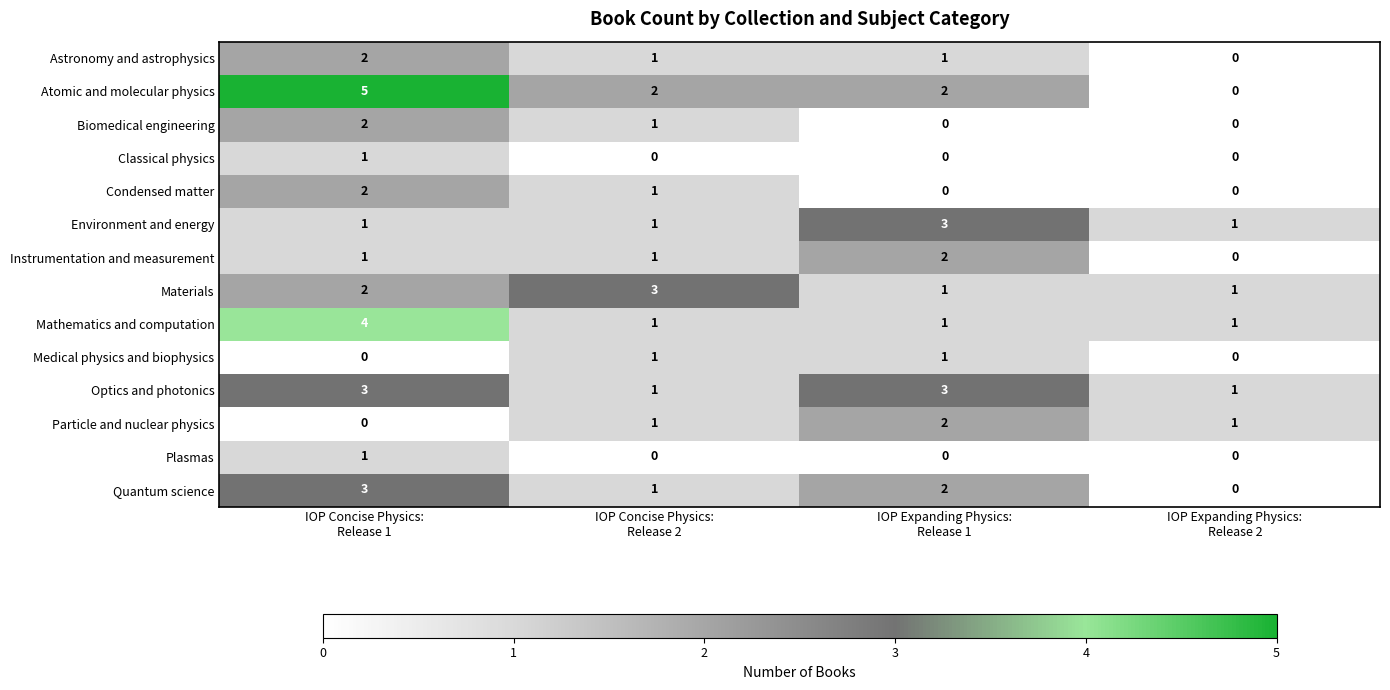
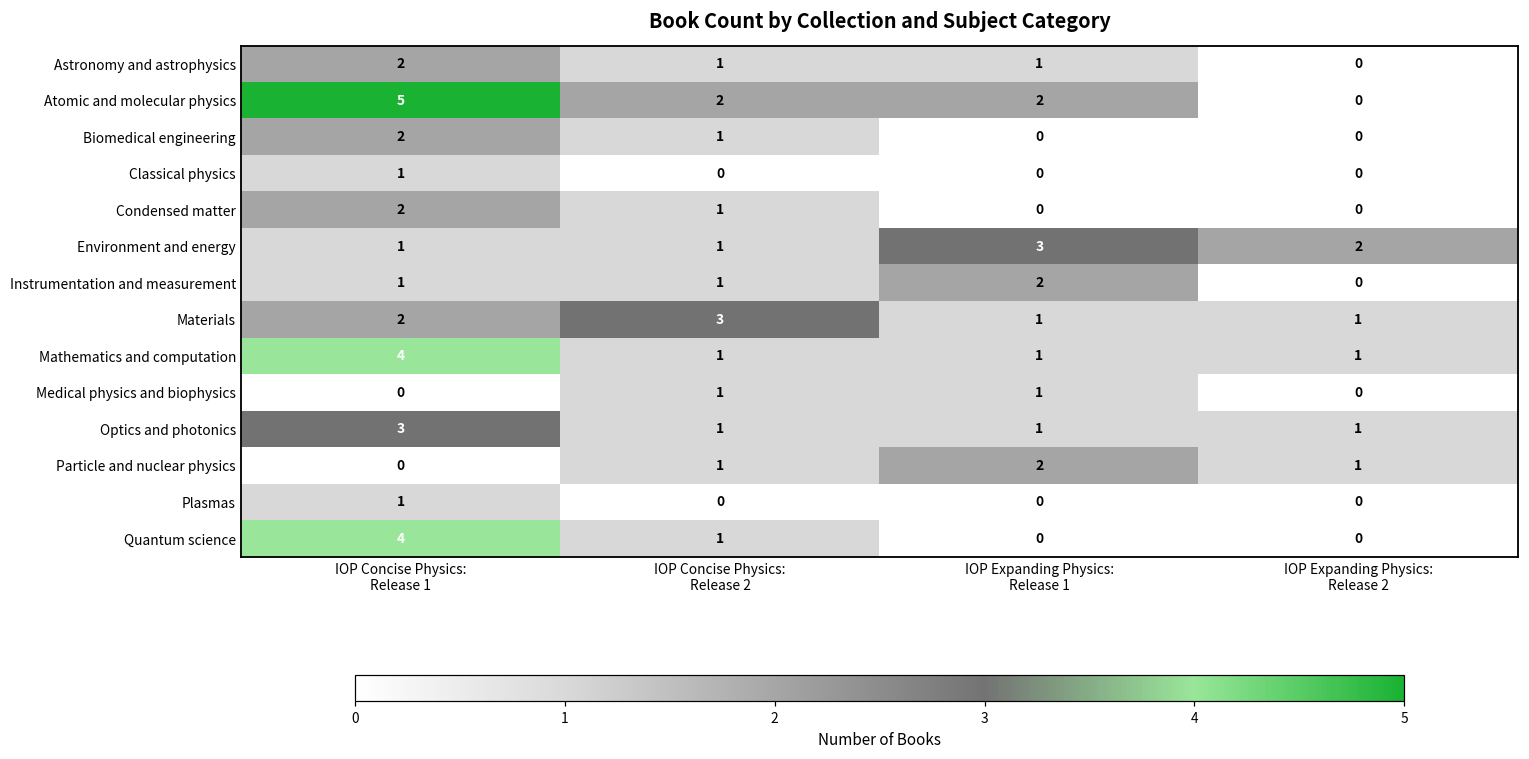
  {
    "Astronomy and astrophysics": {
      "IOP Concise Physics: Release 1": 2,
      "IOP Concise Physics: Release 2": 1,
      "IOP Expanding Physics: Release 1": 1,
      "IOP Expanding Physics: Release 2": 0
    },
    "Atomic and molecular physics": {
      "IOP Concise Physics: Release 1": 5,
      "IOP Concise Physics: Release 2": 2,
      "IOP Expanding Physics: Release 1": 2,
      "IOP Expanding Physics: Release 2": 0
    },
    "Biomedical engineering": {
      "IOP Concise Physics: Release 1": 2,
      "IOP Concise Physics: Release 2": 1,
      "IOP Expanding Physics: Release 1": 0,
      "IOP Expanding Physics: Release 2": 0
    },
    "Classical physics": {
      "IOP Concise Physics: Release 1": 1,
      "IOP Concise Physics: Release 2": 0,
      "IOP Expanding Physics: Release 1": 0,
      "IOP Expanding Physics: Release 2": 0
    },
    "Condensed matter": {
      "IOP Concise Physics: Release 1": 2,
      "IOP Concise Physics: Release 2": 1,
      "IOP Expanding Physics: Release 1": 0,
      "IOP Expanding Physics: Release 2": 0
    },
    "Environment and energy": {
      "IOP Concise Physics: Release 1": 1,
      "IOP Concise Physics: Release 2": 1,
      "IOP Expanding Physics: Release 1": 3,
-     "IOP Expanding Physics: Release 2": 1
+     "IOP Expanding Physics: Release 2": 2
    },
    "Instrumentation and measurement": {
      "IOP Concise Physics: Release 1": 1,
      "IOP Concise Physics: Release 2": 1,
      "IOP Expanding Physics: Release 1": 2,
      "IOP Expanding Physics: Release 2": 0
    },
    "Materials": {
      "IOP Concise Physics: Release 1": 2,
      "IOP Concise Physics: Release 2": 3,
      "IOP Expanding Physics: Release 1": 1,
      "IOP Expanding Physics: Release 2": 1
    },
    "Mathematics and computation": {
      "IOP Concise Physics: Release 1": 4,
      "IOP Concise Physics: Release 2": 1,
      "IOP Expanding Physics: Release 1": 1,
      "IOP Expanding Physics: Release 2": 1
    },
    "Medical physics and biophysics": {
      "IOP Concise Physics: Release 1": 0,
      "IOP Concise Physics: Release 2": 1,
      "IOP Expanding Physics: Release 1": 1,
      "IOP Expanding Physics: Release 2": 0
    },
    "Optics and photonics": {
      "IOP Concise Physics: Release 1": 3,
      "IOP Concise Physics: Release 2": 1,
-     "IOP Expanding Physics: Release 1": 3,
+     "IOP Expanding Physics: Release 1": 1,
      "IOP Expanding Physics: Release 2": 1
    },
    "Particle and nuclear physics": {
      "IOP Concise Physics: Release 1": 0,
      "IOP Concise Physics: Release 2": 1,
      "IOP Expanding Physics: Release 1": 2,
      "IOP Expanding Physics: Release 2": 1
    },
    "Plasmas": {
      "IOP Concise Physics: Release 1": 1,
      "IOP Concise Physics: Release 2": 0,
      "IOP Expanding Physics: Release 1": 0,
      "IOP Expanding Physics: Release 2": 0
    },
    "Quantum science": {
-     "IOP Concise Physics: Release 1": 3,
+     "IOP Concise Physics: Release 1": 4,
      "IOP Concise Physics: Release 2": 1,
-     "IOP Expanding Physics: Release 1": 2,
+     "IOP Expanding Physics: Release 1": 0,
      "IOP Expanding Physics: Release 2": 0
    }
  }
